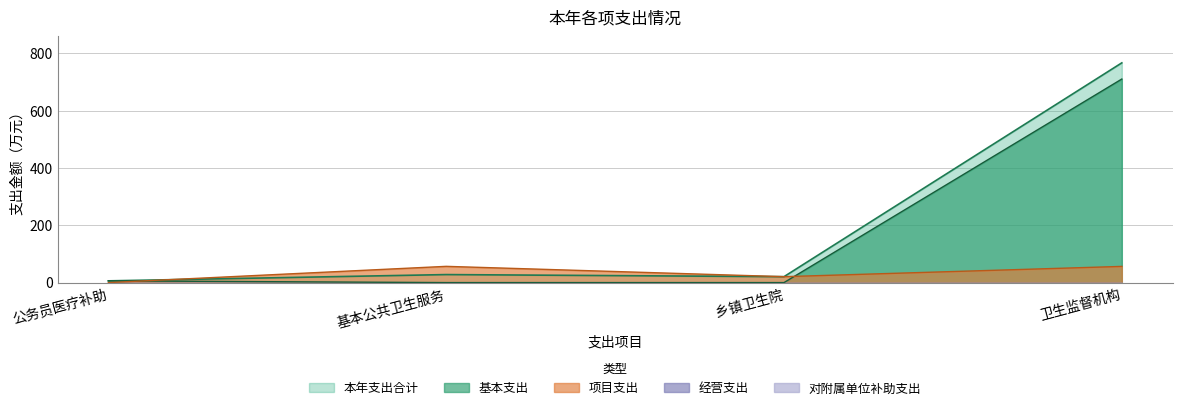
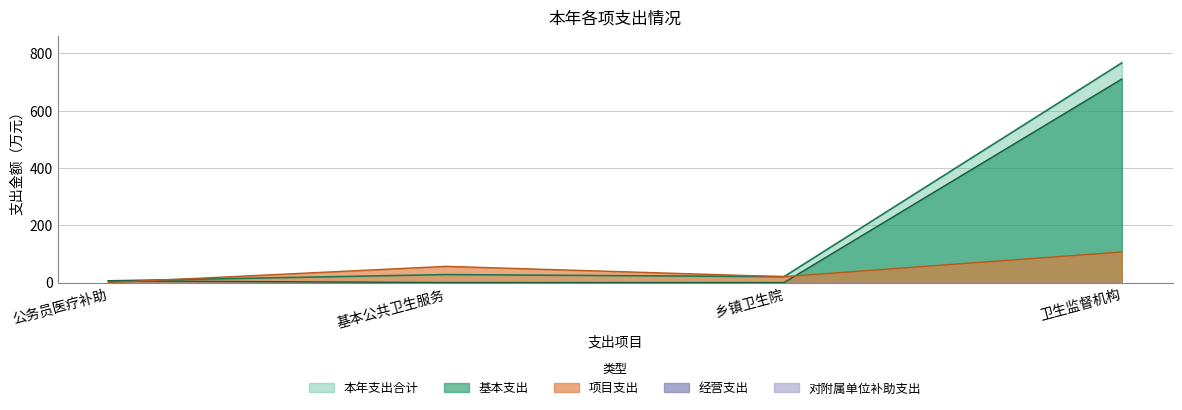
  {
    "项目支出": {
      "基本公共卫生服务": 60,
-     "卫生监督机构": 60
+     "卫生监督机构": 110
    }
  }
